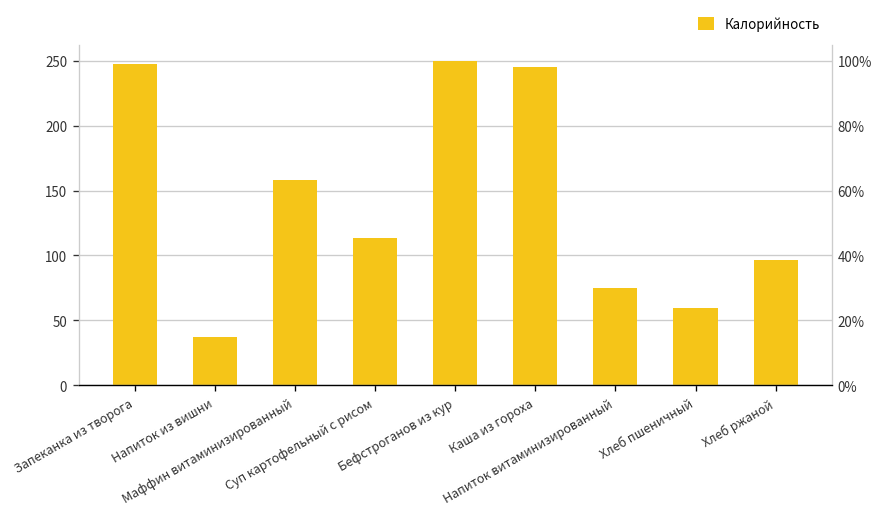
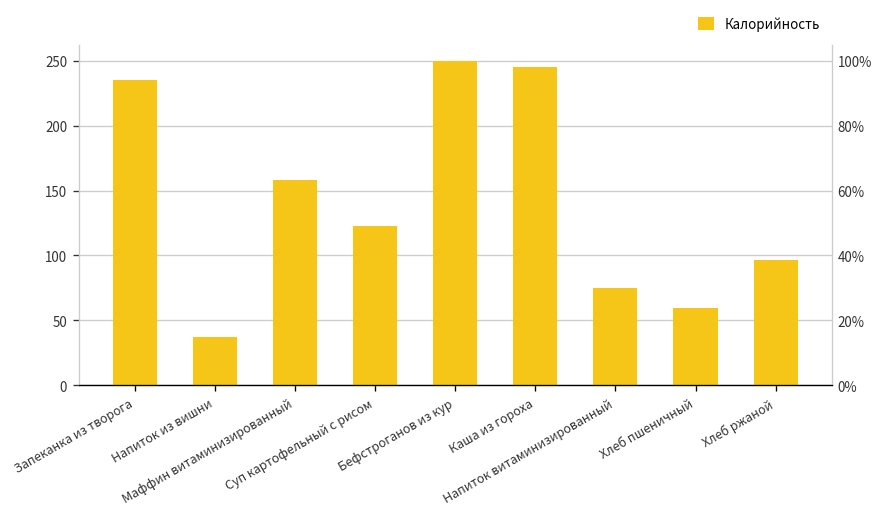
  {
-   "Запеканка из творога": 247,
+   "Запеканка из творога": 235,
    "Напиток из вишни": 37,
    "Маффин витаминизированный": 158,
-   "Суп картофельный с рисом": 113,
+   "Суп картофельный с рисом": 123,
    "Бефстроганов из кур": 249,
    "Каша из гороха": 245,
    "Напиток витаминизированный": 75,
    "Хлеб пшеничный": 60,
    "Хлеб ржаной": 97
  }
